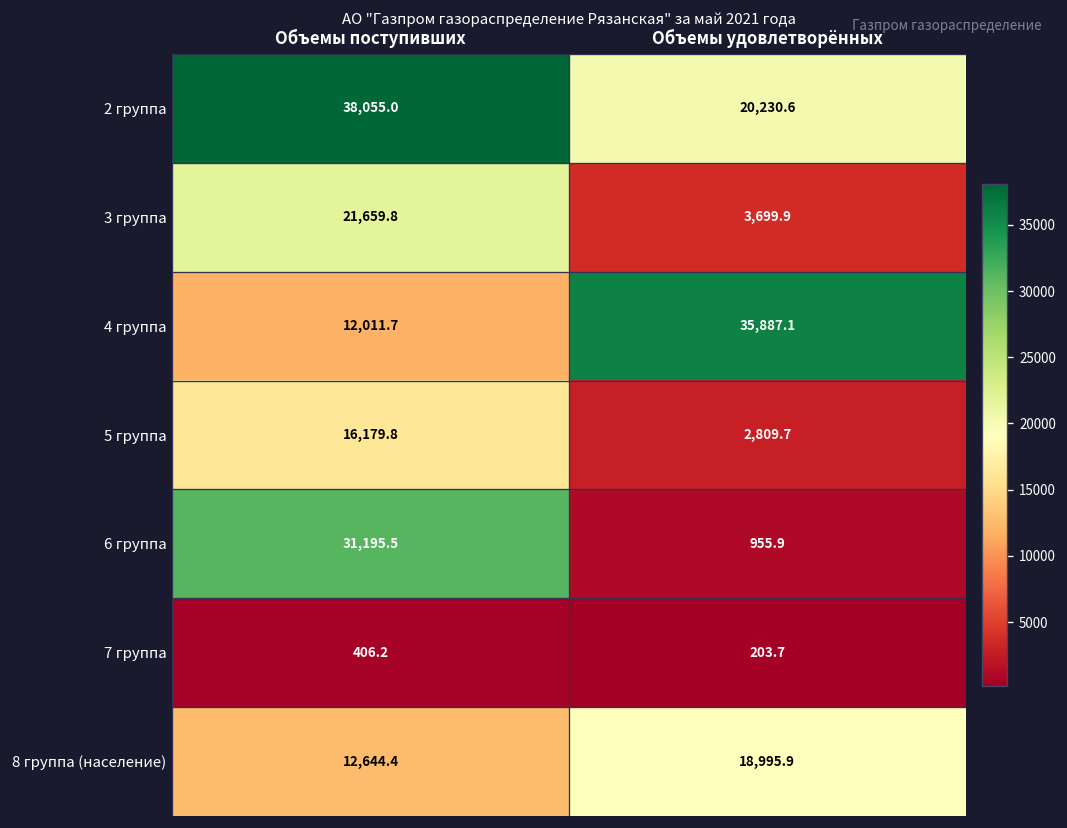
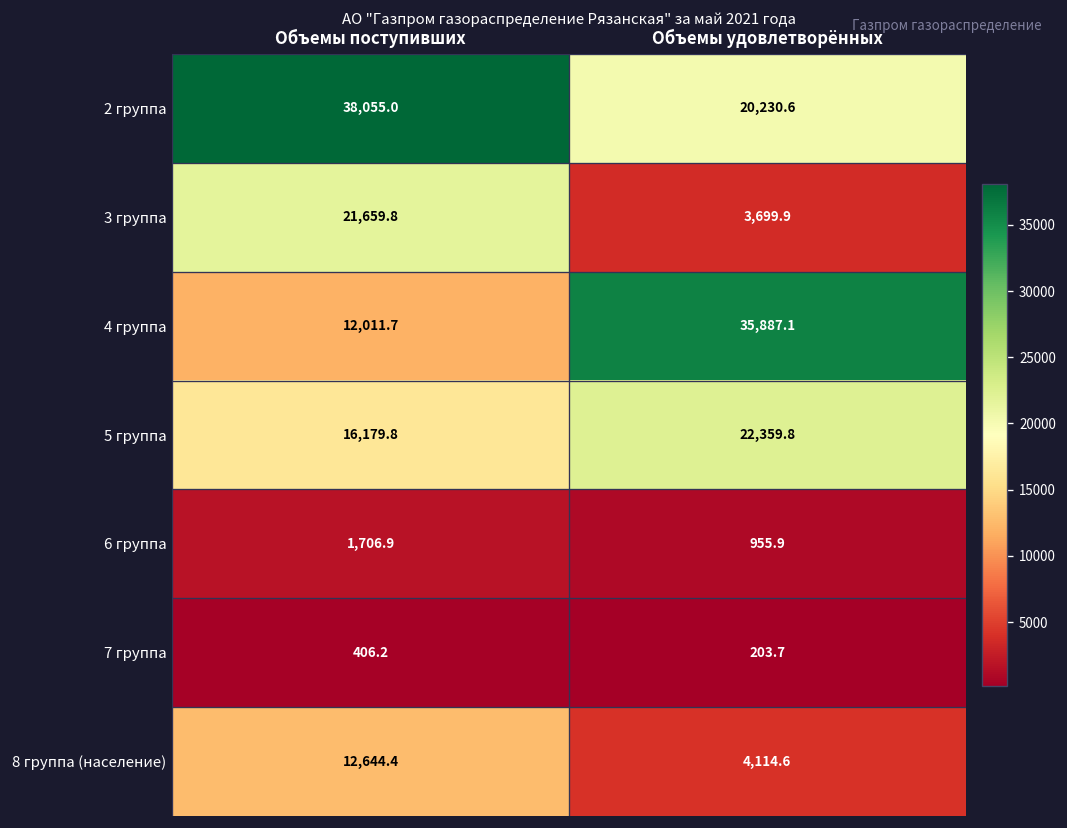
  {
    "2 группа": {
      "Объемы поступивших": "38,055.0",
      "Объемы удовлетворённых": "20,230.6"
    },
    "3 группа": {
      "Объемы поступивших": "21,659.8",
      "Объемы удовлетворённых": "3,699.9"
    },
    "4 группа": {
      "Объемы поступивших": "12,011.7",
      "Объемы удовлетворённых": "35,887.1"
    },
    "5 группа": {
      "Объемы поступивших": "16,179.8",
-     "Объемы удовлетворённых": "2,809.7"
+     "Объемы удовлетворённых": "22,359.8"
    },
    "6 группа": {
-     "Объемы поступивших": "31,195.5",
+     "Объемы поступивших": "1,706.9",
      "Объемы удовлетворённых": "955.9"
    },
    "7 группа": {
      "Объемы поступивших": "406.2",
      "Объемы удовлетворённых": "203.7"
    },
    "8 группа (население)": {
      "Объемы поступивших": "12,644.4",
-     "Объемы удовлетворённых": "18,995.9"
+     "Объемы удовлетворённых": "4,114.6"
    }
  }
